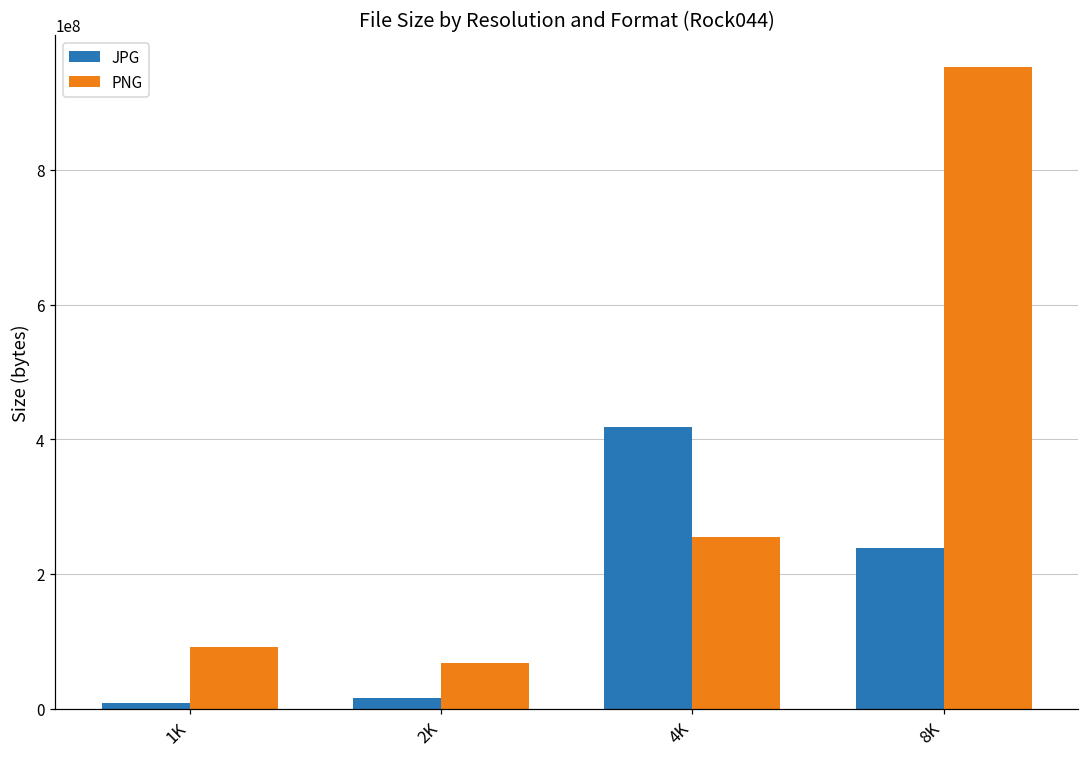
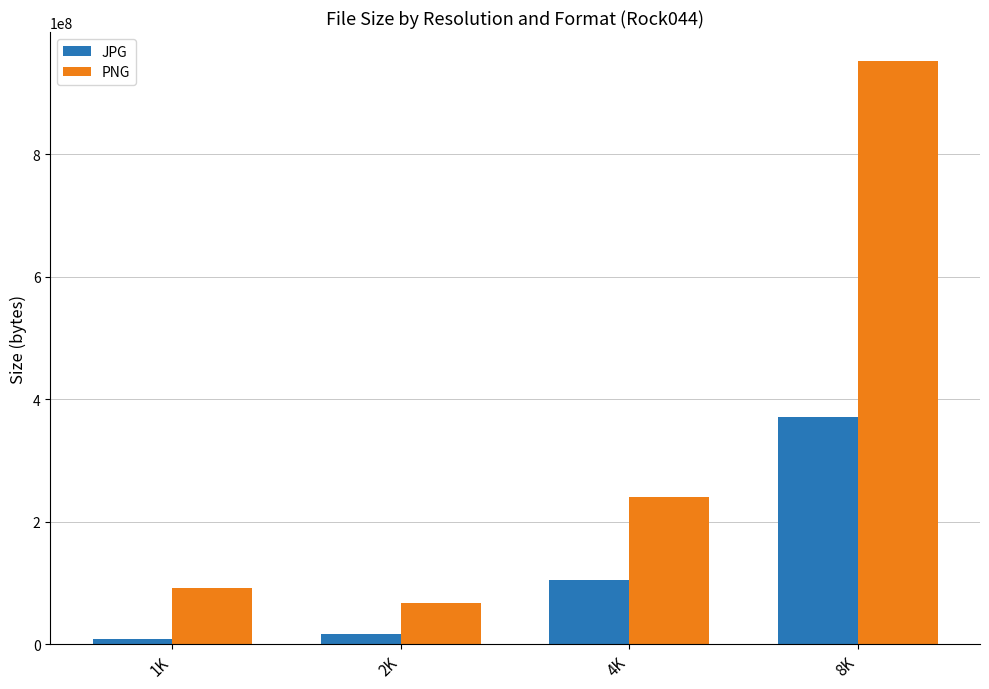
  {
    "JPG": {
      "1K": 10000000,
      "2K": 20000000,
-     "4K": 420000000,
-     "8K": 240000000
+     "4K": 110000000,
+     "8K": 370000000
    },
    "PNG": {
      "1K": 90000000,
      "2K": 70000000,
-     "4K": 260000000,
+     "4K": 240000000,
      "8K": 950000000
    }
  }
